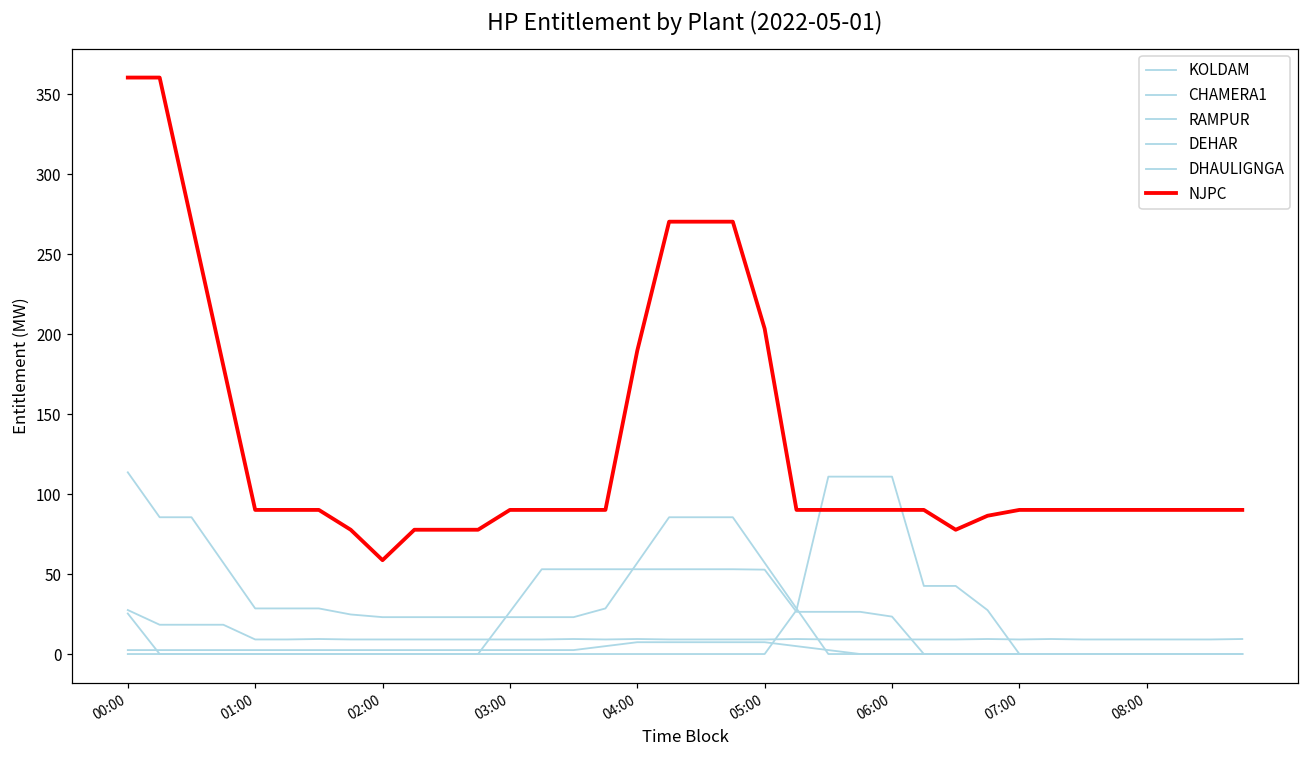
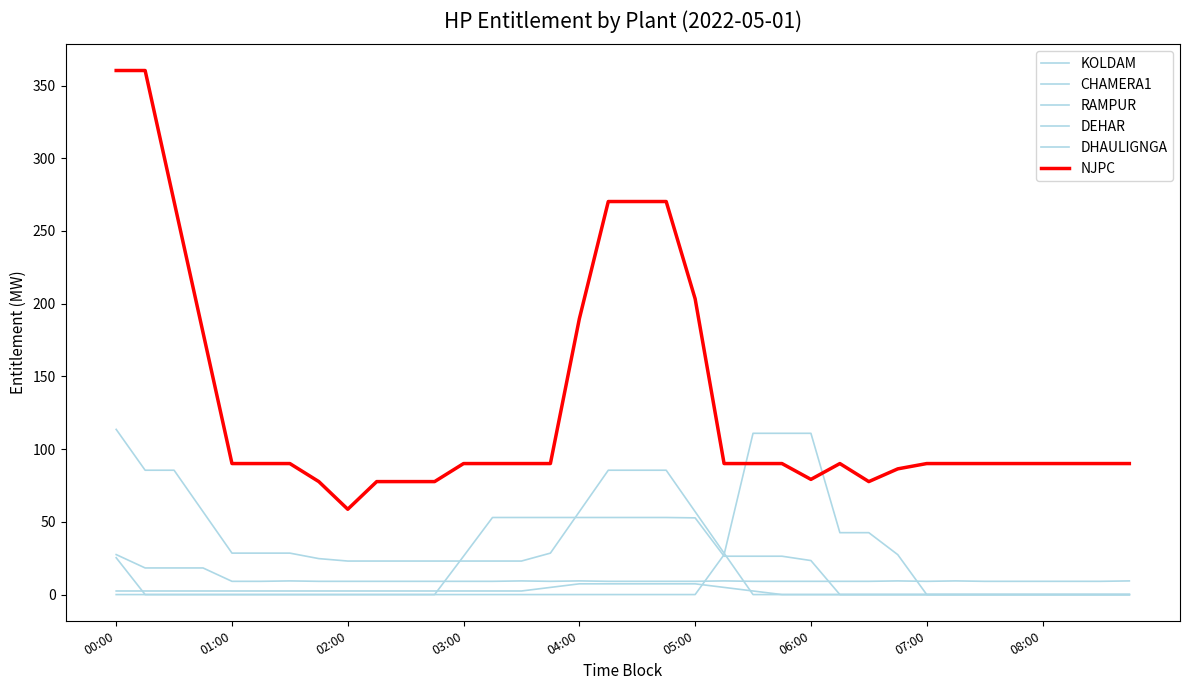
  {
    "NJPC": {
      "00:00": 360,
      "01:00": 90,
      "02:00": 59,
      "03:00": 90,
      "04:00": 190,
      "05:00": 203,
-     "06:00": 90,
+     "06:00": 79,
      "07:00": 90,
      "08:00": 90
    }
  }
